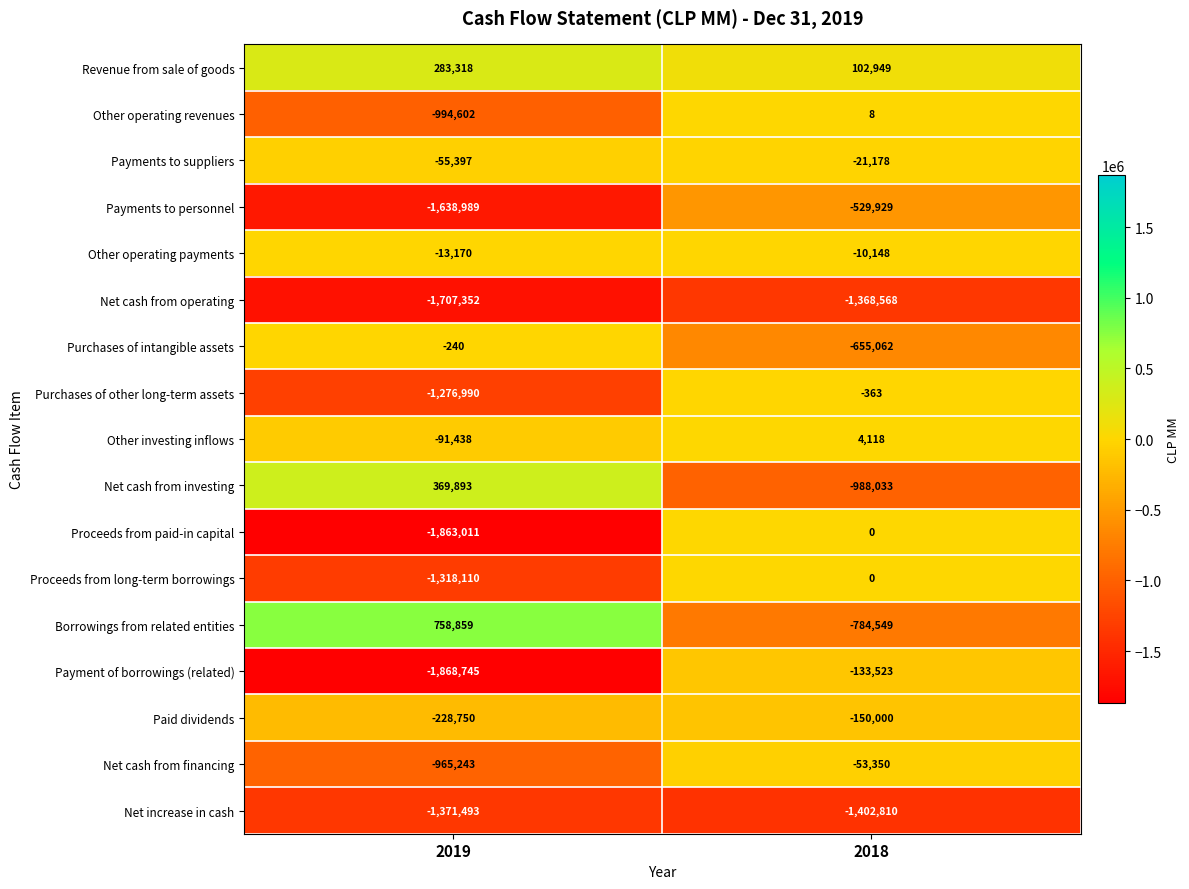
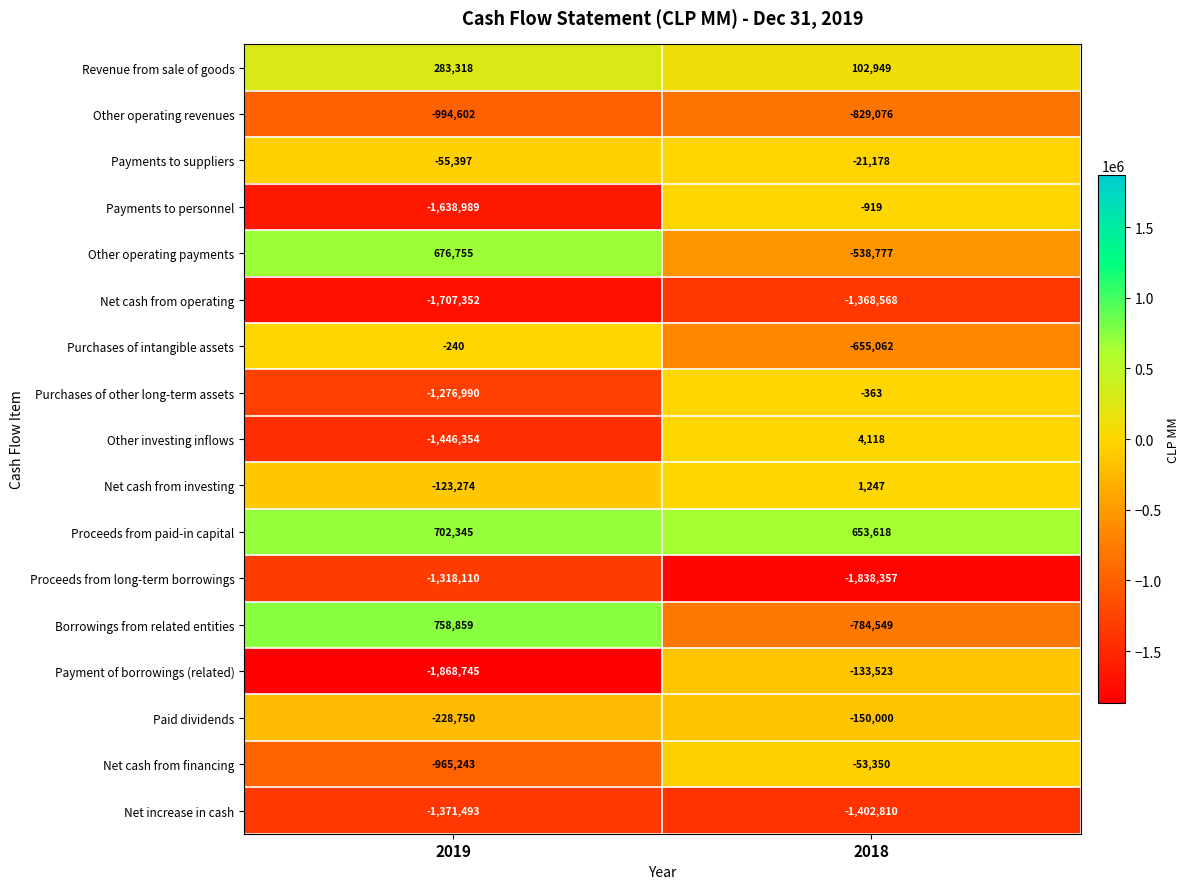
  {
    "Revenue from sale of goods": {
      "2019": "283,318",
      "2018": "102,949"
    },
    "Other operating revenues": {
      "2019": "-994,602",
-     "2018": "8"
+     "2018": "-829,076"
    },
    "Payments to suppliers": {
      "2019": "-55,397",
      "2018": "-21,178"
    },
    "Payments to personnel": {
      "2019": "-1,638,989",
-     "2018": "-529,929"
+     "2018": "-919"
    },
    "Other operating payments": {
-     "2019": "-13,170",
-     "2018": "-10,148"
+     "2019": "676,755",
+     "2018": "-538,777"
    },
    "Net cash from operating": {
      "2019": "-1,707,352",
      "2018": "-1,368,568"
    },
    "Purchases of intangible assets": {
      "2019": "-240",
      "2018": "-655,062"
    },
    "Purchases of other long-term assets": {
      "2019": "-1,276,990",
      "2018": "-363"
    },
    "Other investing inflows": {
-     "2019": "-91,438",
+     "2019": "-1,446,354",
      "2018": "4,118"
    },
    "Net cash from investing": {
-     "2019": "369,893",
-     "2018": "-988,033"
+     "2019": "-123,274",
+     "2018": "1,247"
    },
    "Proceeds from paid-in capital": {
-     "2019": "-1,863,011",
-     "2018": "0"
+     "2019": "702,345",
+     "2018": "653,618"
    },
    "Proceeds from long-term borrowings": {
      "2019": "-1,318,110",
-     "2018": "0"
+     "2018": "-1,838,357"
    },
    "Borrowings from related entities": {
      "2019": "758,859",
      "2018": "-784,549"
    },
    "Payment of borrowings (related)": {
      "2019": "-1,868,745",
      "2018": "-133,523"
    },
    "Paid dividends": {
      "2019": "-228,750",
      "2018": "-150,000"
    },
    "Net cash from financing": {
      "2019": "-965,243",
      "2018": "-53,350"
    },
    "Net increase in cash": {
      "2019": "-1,371,493",
      "2018": "-1,402,810"
    }
  }
